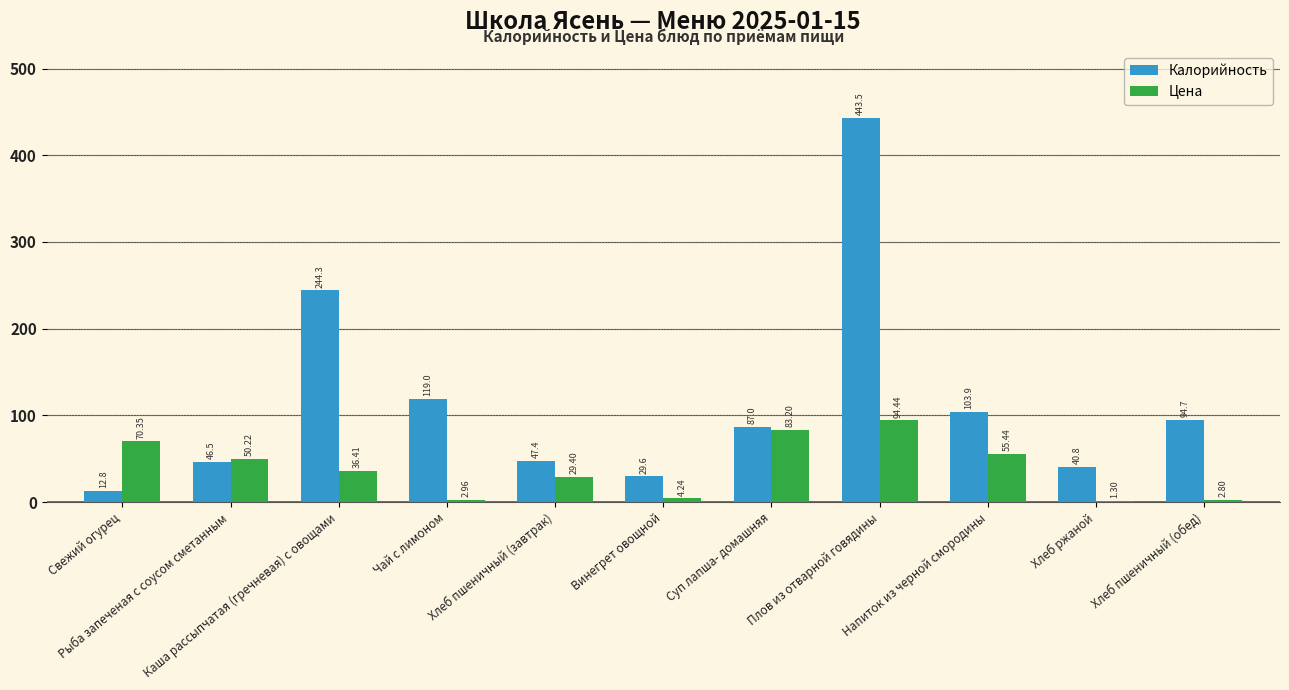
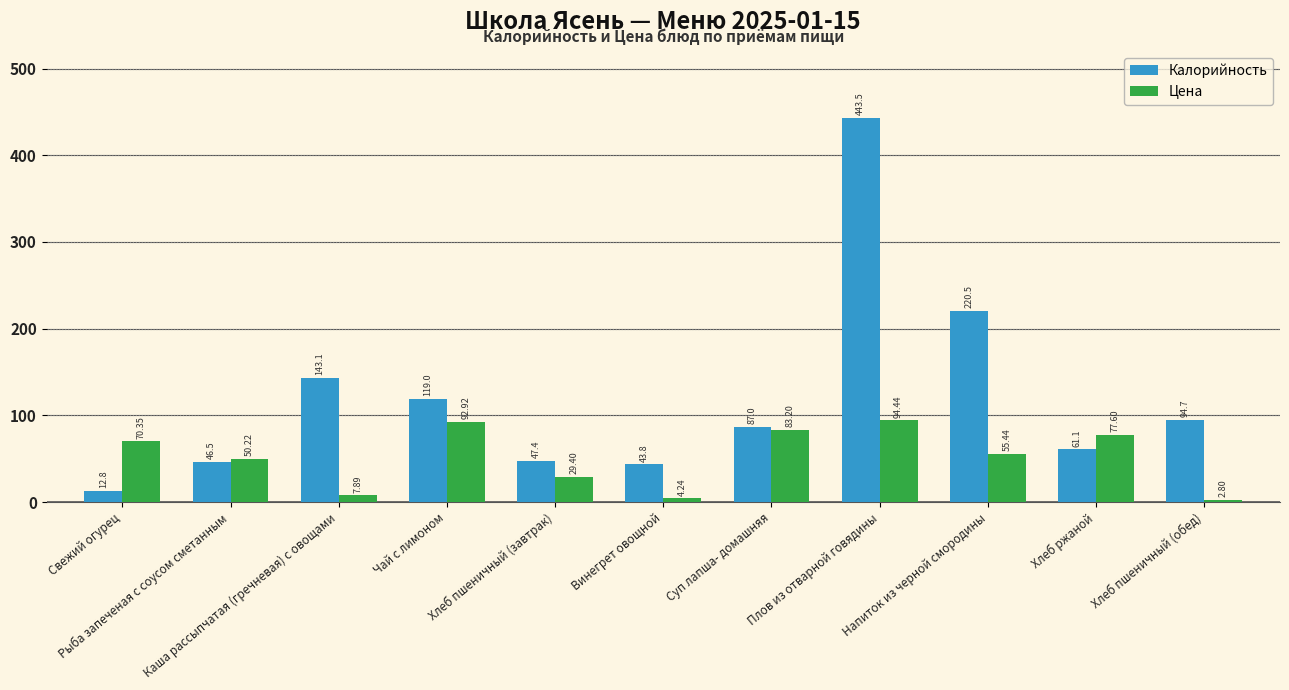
  {
    "Калорийность": {
      "Свежий огурец": 12.8,
      "Рыба запеченая с соусом сметанным": 46.5,
-     "Каша рассыпчатая (гречневая) с овощами": 244.3,
+     "Каша рассыпчатая (гречневая) с овощами": 143.1,
      "Чай с лимоном": 119.0,
      "Хлеб пшеничный (завтрак)": 47.4,
-     "Винегрет овощной": 29.6,
+     "Винегрет овощной": 43.8,
      "Суп лапша- домашняя": 87.0,
      "Плов из отварной говядины": 443.5,
-     "Напиток из черной смородины": 103.9,
-     "Хлеб ржаной": 40.8,
+     "Напиток из черной смородины": 220.5,
+     "Хлеб ржаной": 61.1,
      "Хлеб пшеничный (обед)": 94.7
    },
    "Цена": {
      "Свежий огурец": 70.35,
      "Рыба запеченая с соусом сметанным": 50.22,
-     "Каша рассыпчатая (гречневая) с овощами": 36.41,
-     "Чай с лимоном": 2.96,
+     "Каша рассыпчатая (гречневая) с овощами": 7.89,
+     "Чай с лимоном": 92.92,
      "Хлеб пшеничный (завтрак)": 29.40,
      "Винегрет овощной": 4.24,
      "Суп лапша- домашняя": 83.20,
      "Плов из отварной говядины": 94.44,
      "Напиток из черной смородины": 55.44,
-     "Хлеб ржаной": 1.30,
+     "Хлеб ржаной": 77.60,
      "Хлеб пшеничный (обед)": 2.80
    }
  }
